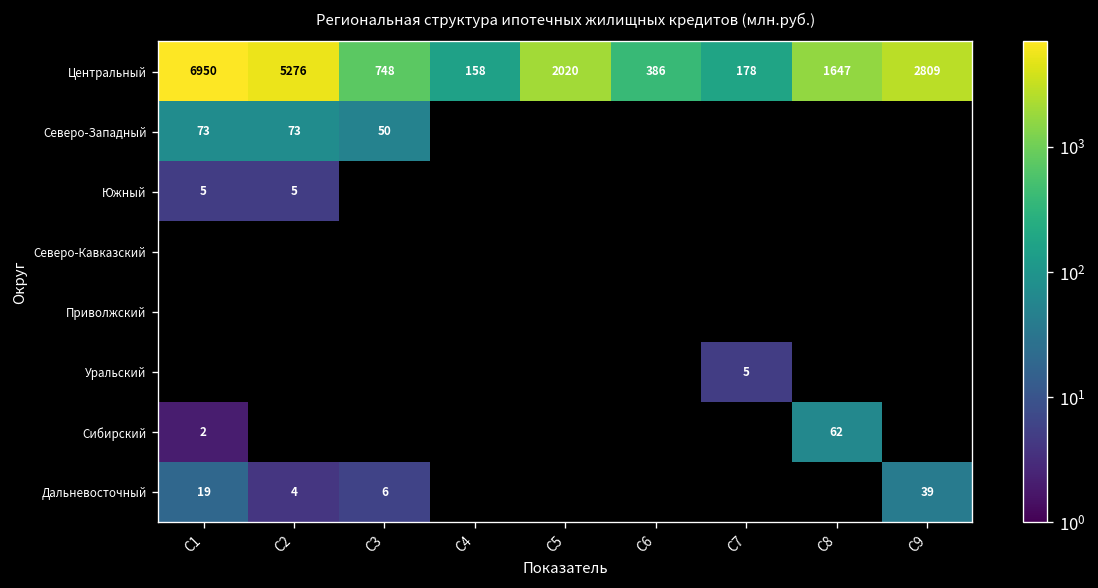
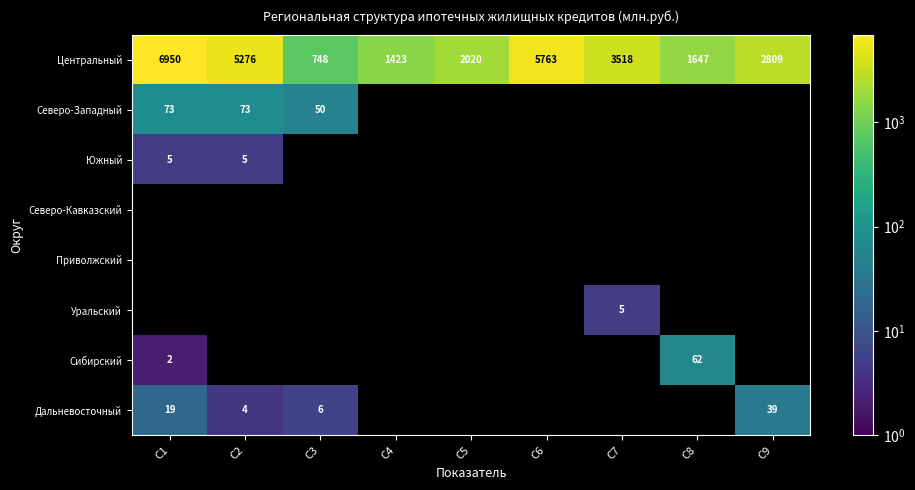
  {
    "Центральный": {
      "C1": 6950,
      "C2": 5276,
      "C3": 748,
-     "C4": 158,
+     "C4": 1423,
      "C5": 2020,
-     "C6": 386,
-     "C7": 178,
+     "C6": 5763,
+     "C7": 3518,
      "C8": 1647,
      "C9": 2809
    },
    "Северо-Западный": {
      "C1": 73,
      "C2": 73,
      "C3": 50
    },
    "Южный": {
      "C1": 5,
      "C2": 5
    },
    "Уральский": {
      "C7": 5
    },
    "Сибирский": {
      "C1": 2,
      "C8": 62
    },
    "Дальневосточный": {
      "C1": 19,
      "C2": 4,
      "C3": 6,
      "C9": 39
    }
  }
